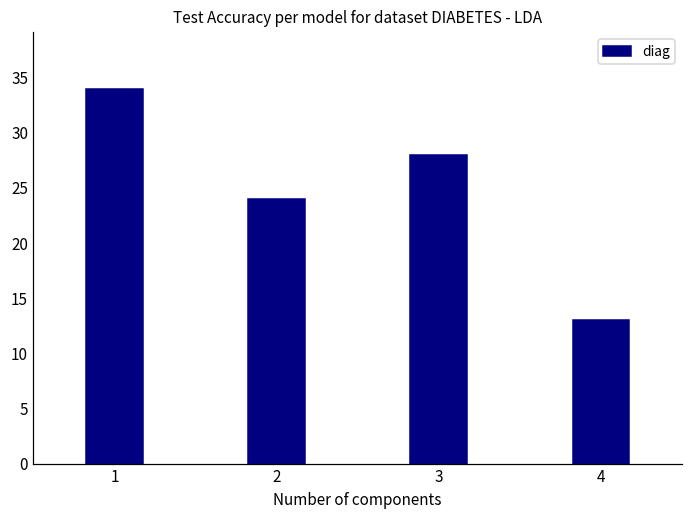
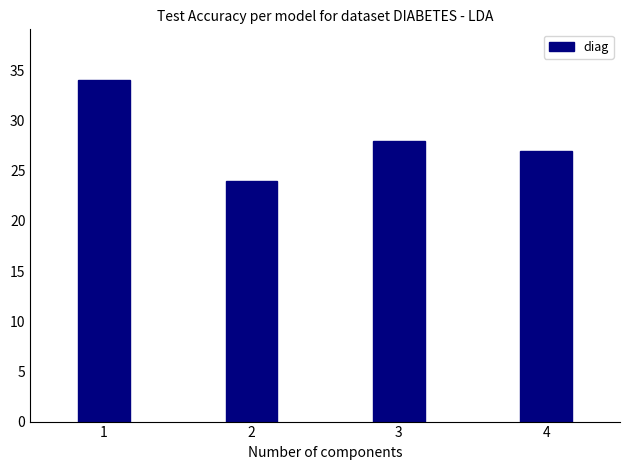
  {
    "1": 34,
    "2": 24,
    "3": 28,
-   "4": 13
+   "4": 27
  }
